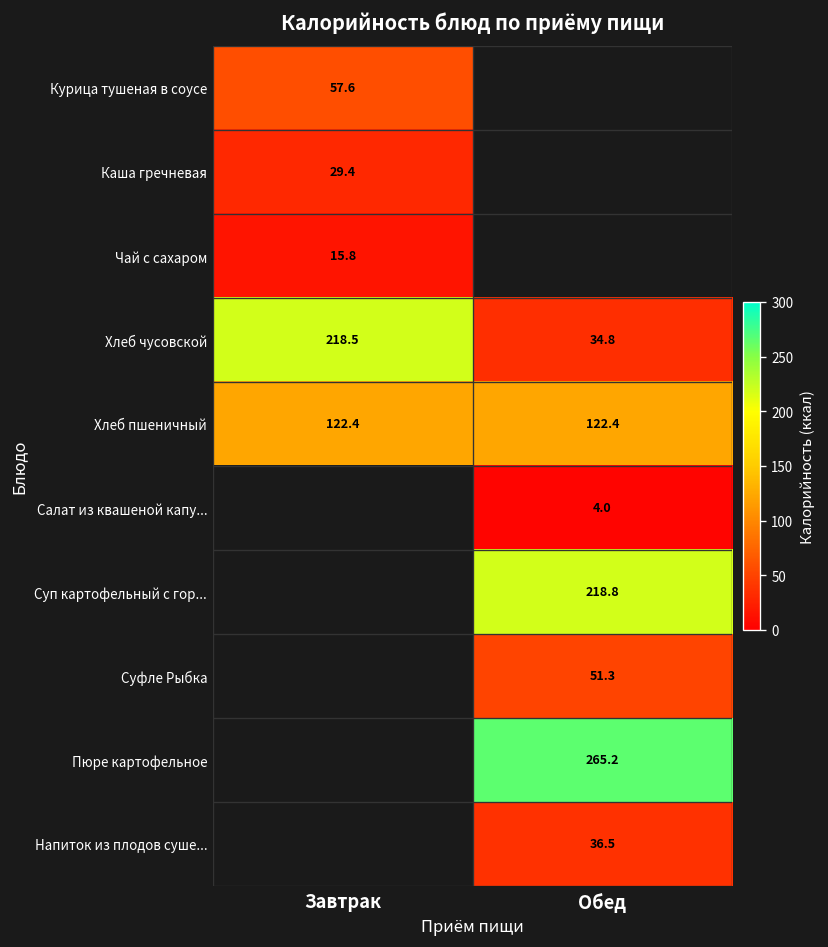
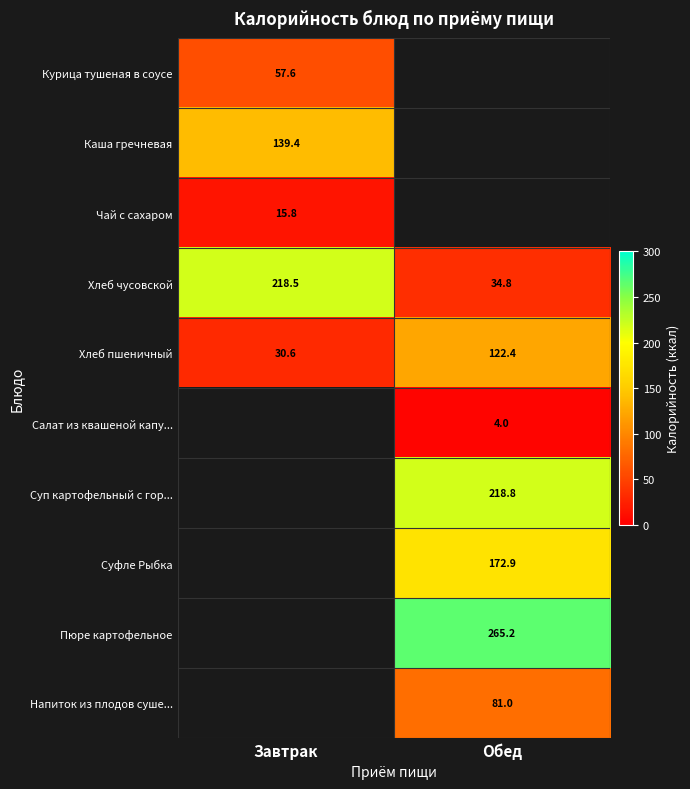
  {
    "Курица тушеная в соусе": {
      "Завтрак": 57.6
    },
    "Каша гречневая": {
-     "Завтрак": 29.4
+     "Завтрак": 139.4
    },
    "Чай с сахаром": {
      "Завтрак": 15.8
    },
    "Хлеб чусовской": {
      "Завтрак": 218.5,
      "Обед": 34.8
    },
    "Хлеб пшеничный": {
-     "Завтрак": 122.4,
+     "Завтрак": 30.6,
      "Обед": 122.4
    },
    "Салат из квашеной капу...": {
      "Обед": 4.0
    },
    "Суп картофельный с гор...": {
      "Обед": 218.8
    },
    "Суфле Рыбка": {
-     "Обед": 51.3
+     "Обед": 172.9
    },
    "Пюре картофельное": {
      "Обед": 265.2
    },
    "Напиток из плодов суше...": {
-     "Обед": 36.5
+     "Обед": 81.0
    }
  }
